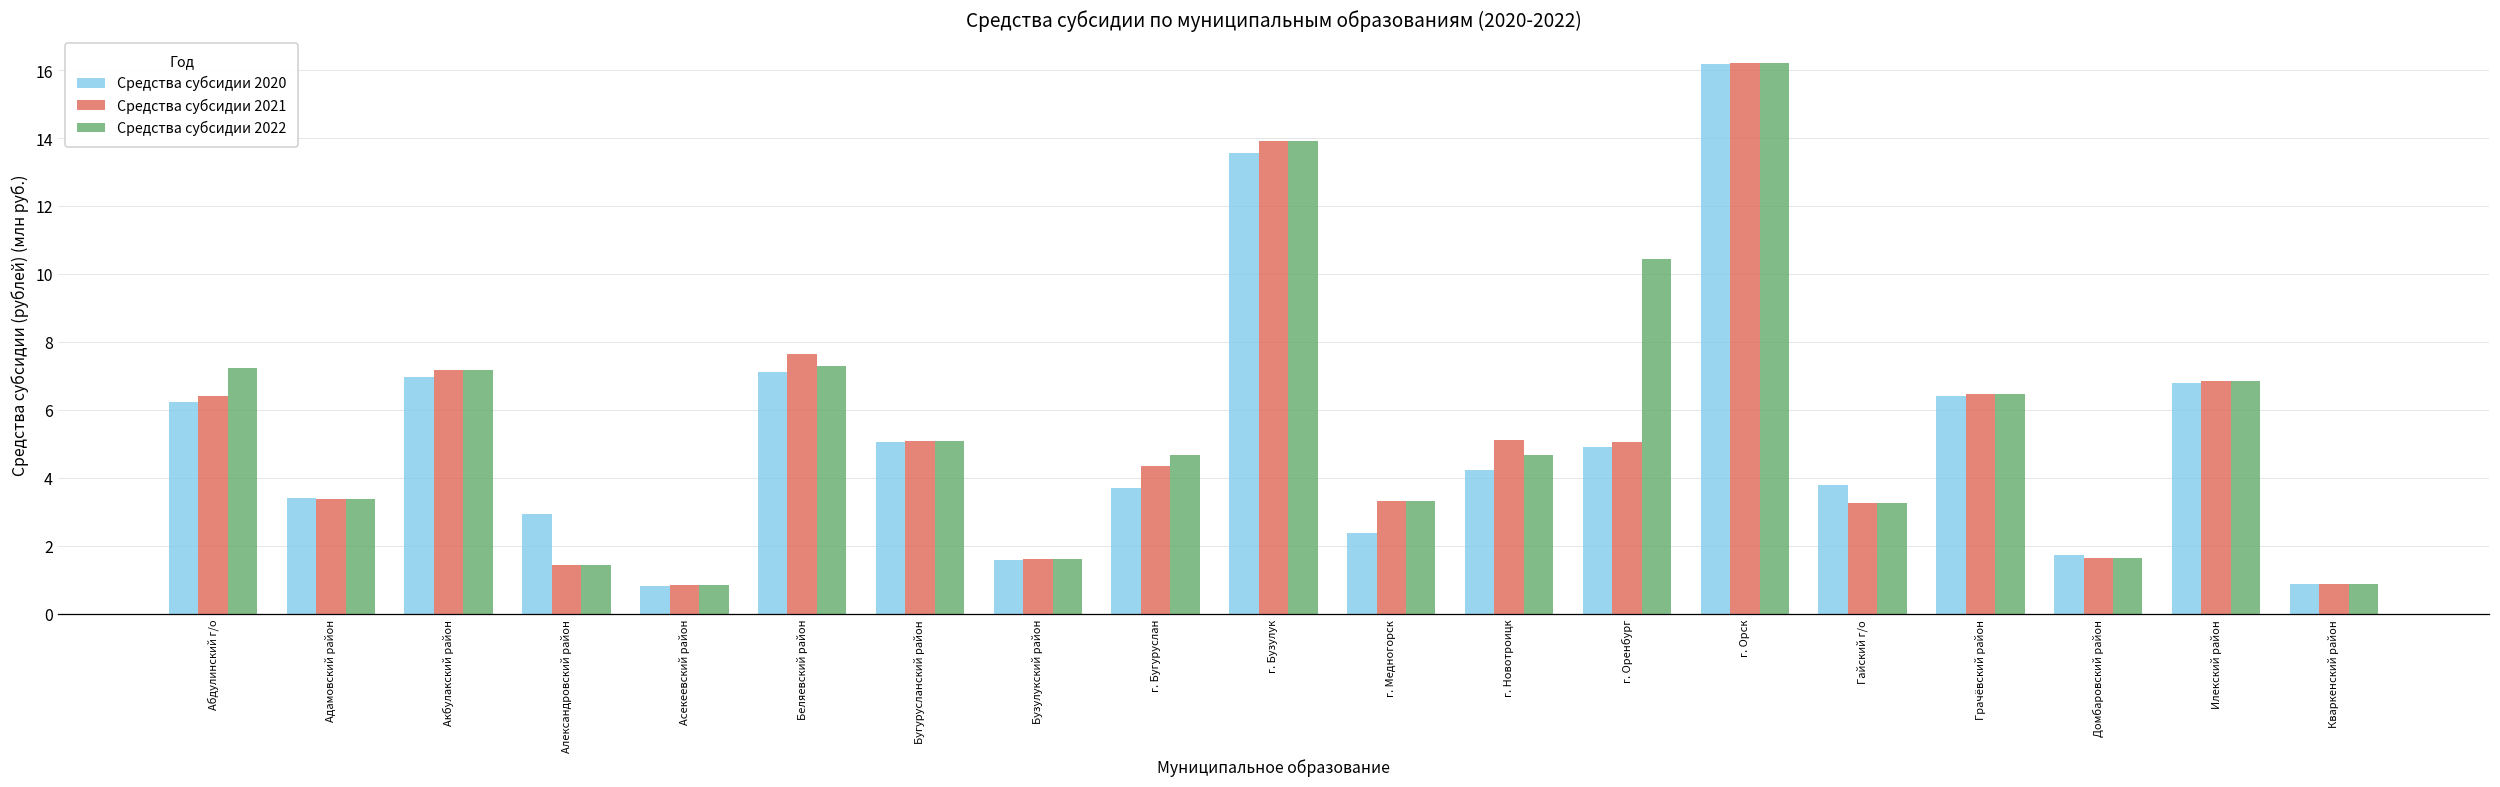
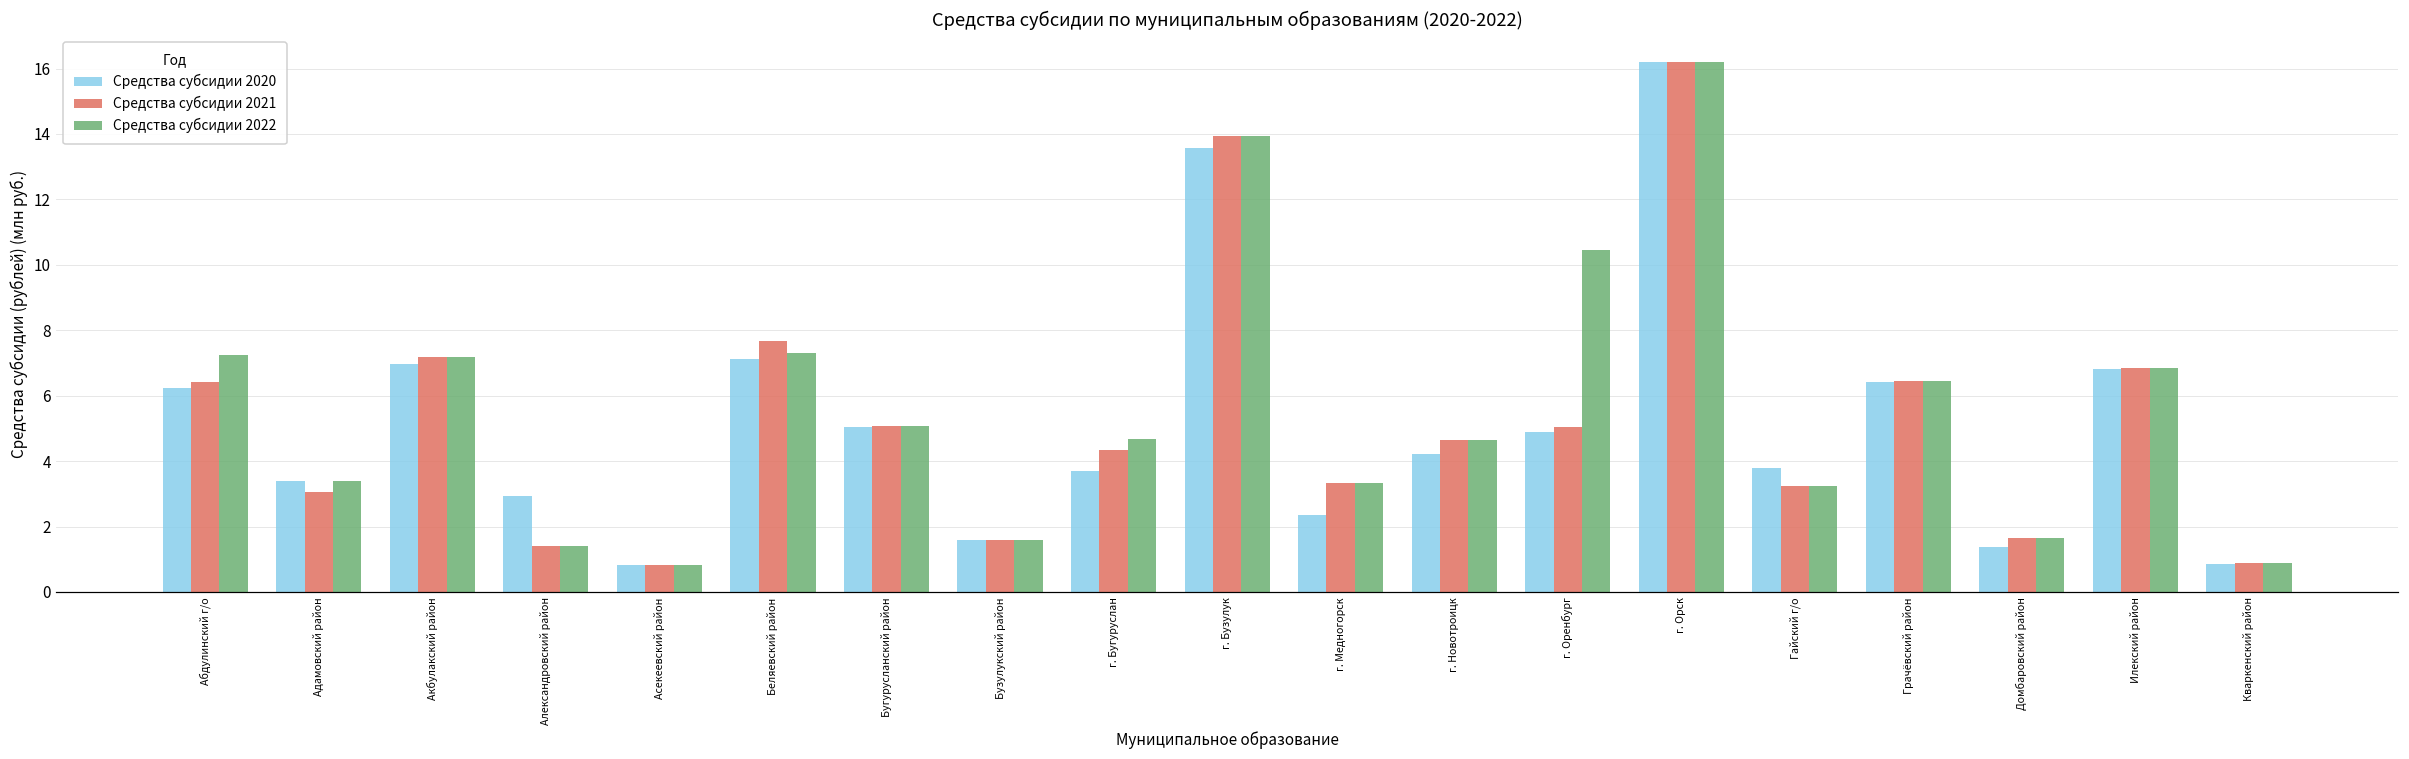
  {
    "Средства субсидии 2020": {
      "Абдулинский г/о": 6.2,
      "Адамовский район": 3.4,
      "Акбулакский район": 7.0,
      "Александровский район": 2.9,
      "Асекеевский район": 0.8,
      "Беляевский район": 7.1,
      "Бугурусланский район": 5.0,
      "Бузулукский район": 1.6,
      "г. Бугуруслан": 3.7,
      "г. Бузулук": 13.6,
      "г. Медногорск": 2.4,
      "г. Новотроицк": 4.2,
      "г. Оренбург": 4.9,
      "г. Орск": 16.2,
      "Гайский г/о": 3.8,
      "Грачёвский район": 6.4,
-     "Домбаровский район": 1.7,
+     "Домбаровский район": 1.4,
      "Илекский район": 6.8,
      "Кваркенский район": 0.9
    },
    "Средства субсидии 2021": {
      "Абдулинский г/о": 6.4,
-     "Адамовский район": 3.4,
+     "Адамовский район": 3.1,
      "Акбулакский район": 7.2,
      "Александровский район": 1.4,
      "Асекеевский район": 0.8,
      "Беляевский район": 7.7,
      "Бугурусланский район": 5.1,
      "Бузулукский район": 1.6,
      "г. Бугуруслан": 4.4,
      "г. Бузулук": 13.9,
      "г. Медногорск": 3.3,
-     "г. Новотроицк": 5.1,
+     "г. Новотроицк": 4.7,
      "г. Оренбург": 5.1,
      "г. Орск": 16.2,
      "Гайский г/о": 3.3,
      "Грачёвский район": 6.5,
      "Домбаровский район": 1.6,
      "Илекский район": 6.8,
      "Кваркенский район": 0.9
    },
    "Средства субсидии 2022": {
      "Абдулинский г/о": 7.2,
      "Адамовский район": 3.4,
      "Акбулакский район": 7.2,
      "Александровский район": 1.4,
      "Асекеевский район": 0.8,
      "Беляевский район": 7.3,
      "Бугурусланский район": 5.1,
      "Бузулукский район": 1.6,
      "г. Бугуруслан": 4.7,
      "г. Бузулук": 13.9,
      "г. Медногорск": 3.3,
      "г. Новотроицк": 4.7,
      "г. Оренбург": 10.5,
      "г. Орск": 16.2,
      "Гайский г/о": 3.3,
      "Грачёвский район": 6.5,
      "Домбаровский район": 1.6,
      "Илекский район": 6.8,
      "Кваркенский район": 0.9
    }
  }
